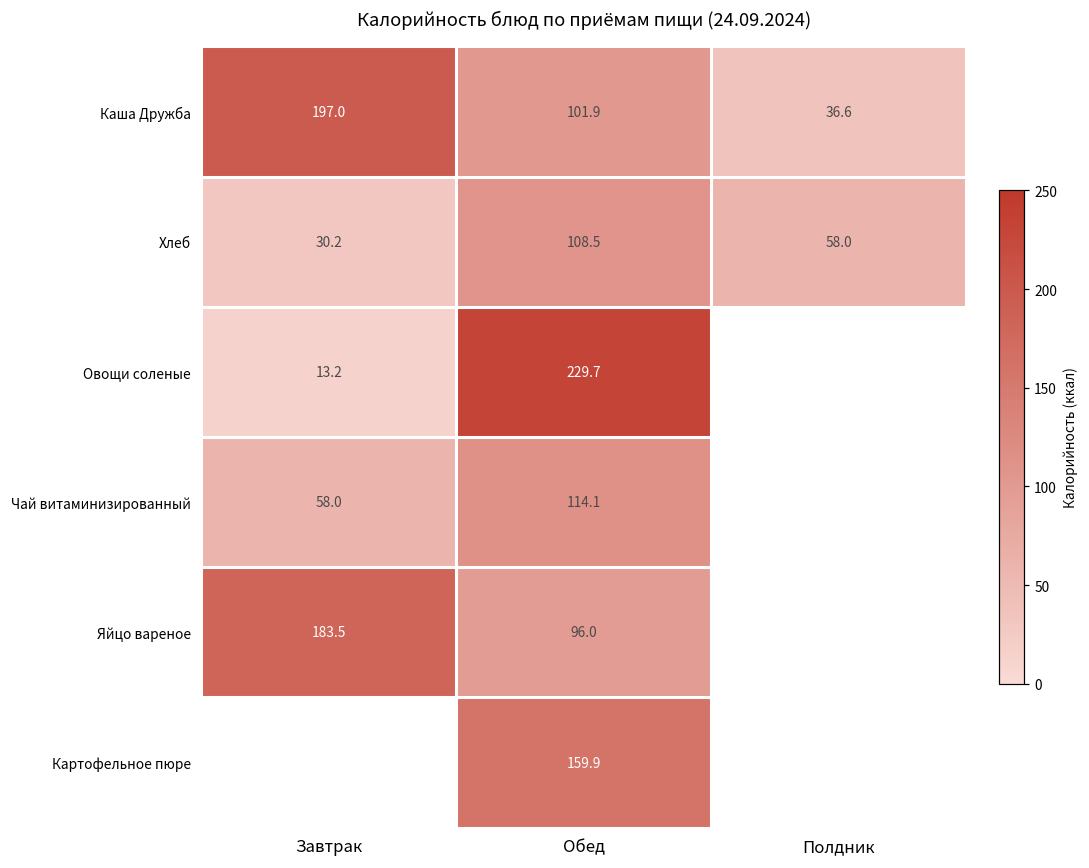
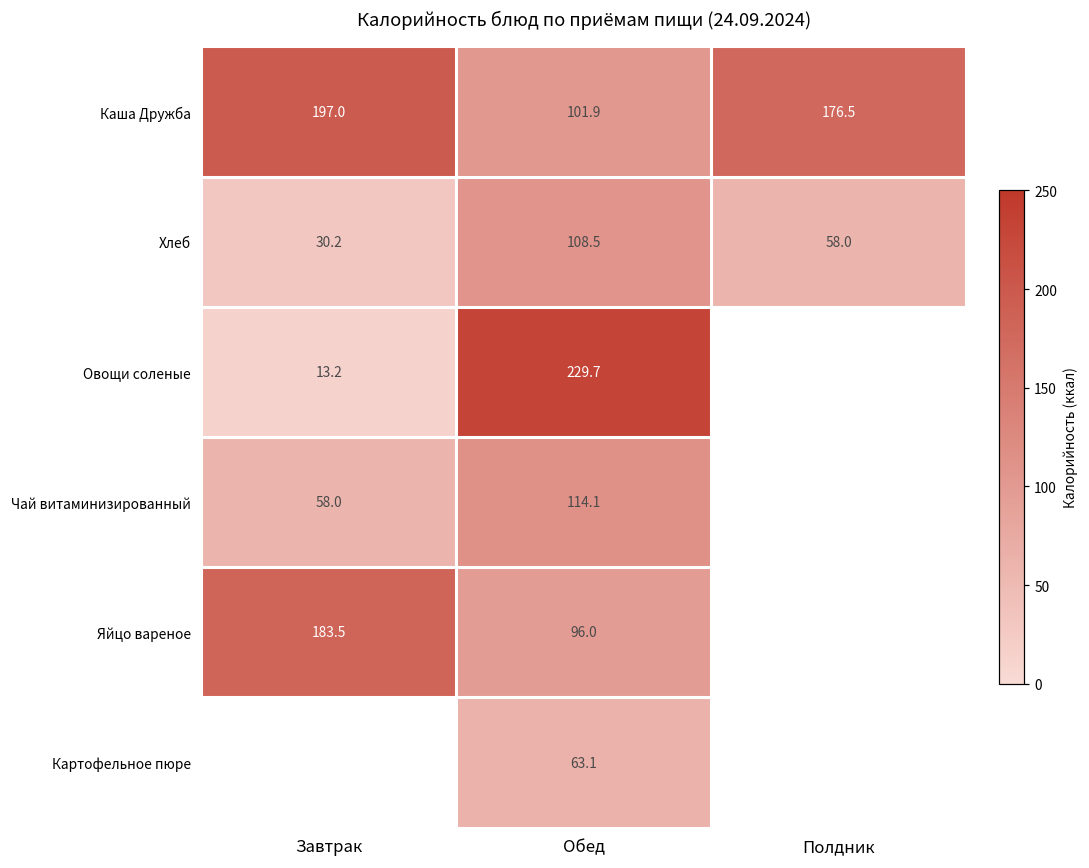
  {
    "Каша Дружба": {
      "Завтрак": 197.0,
      "Обед": 101.9,
-     "Полдник": 36.6
+     "Полдник": 176.5
    },
    "Хлеб": {
      "Завтрак": 30.2,
      "Обед": 108.5,
      "Полдник": 58.0
    },
    "Овощи соленые": {
      "Завтрак": 13.2,
      "Обед": 229.7
    },
    "Чай витаминизированный": {
      "Завтрак": 58.0,
      "Обед": 114.1
    },
    "Яйцо вареное": {
      "Завтрак": 183.5,
      "Обед": 96.0
    },
    "Картофельное пюре": {
-     "Обед": 159.9
+     "Обед": 63.1
    }
  }
